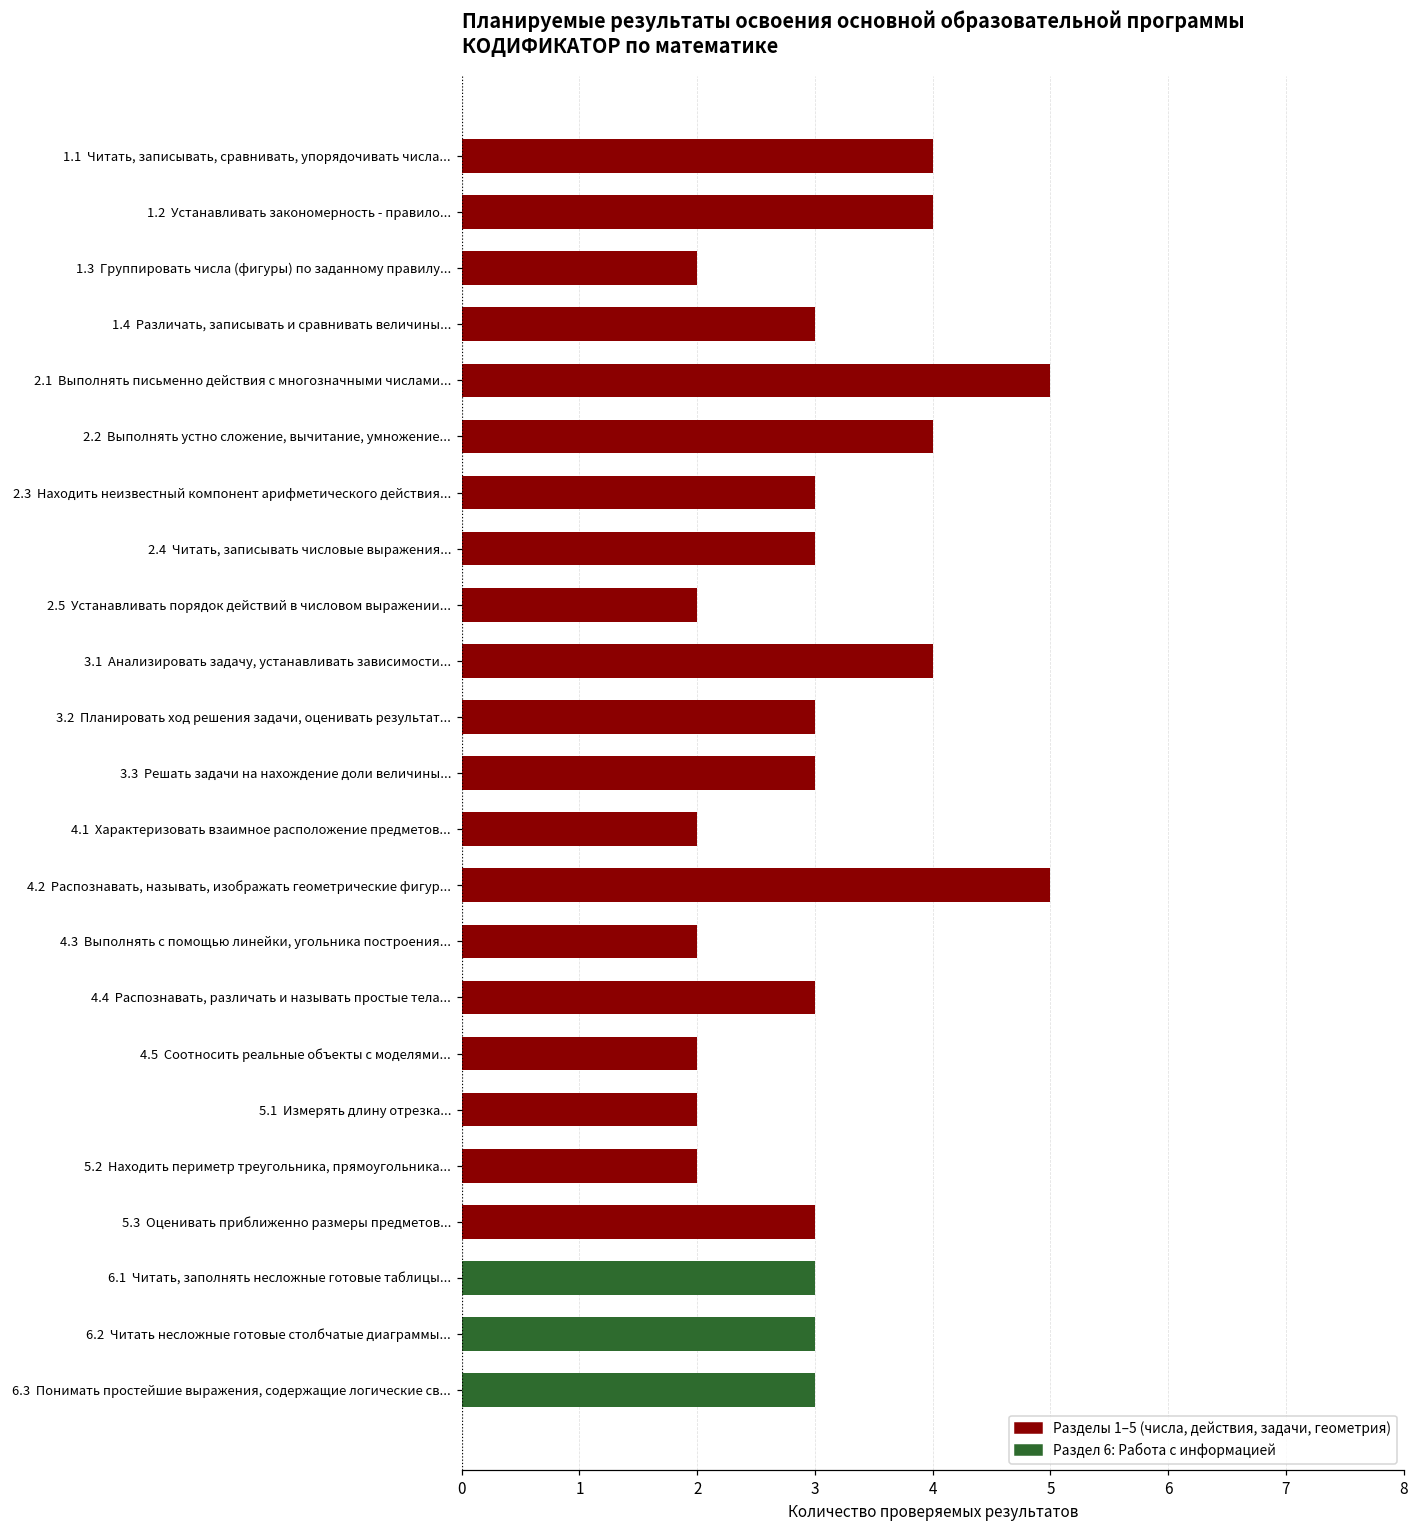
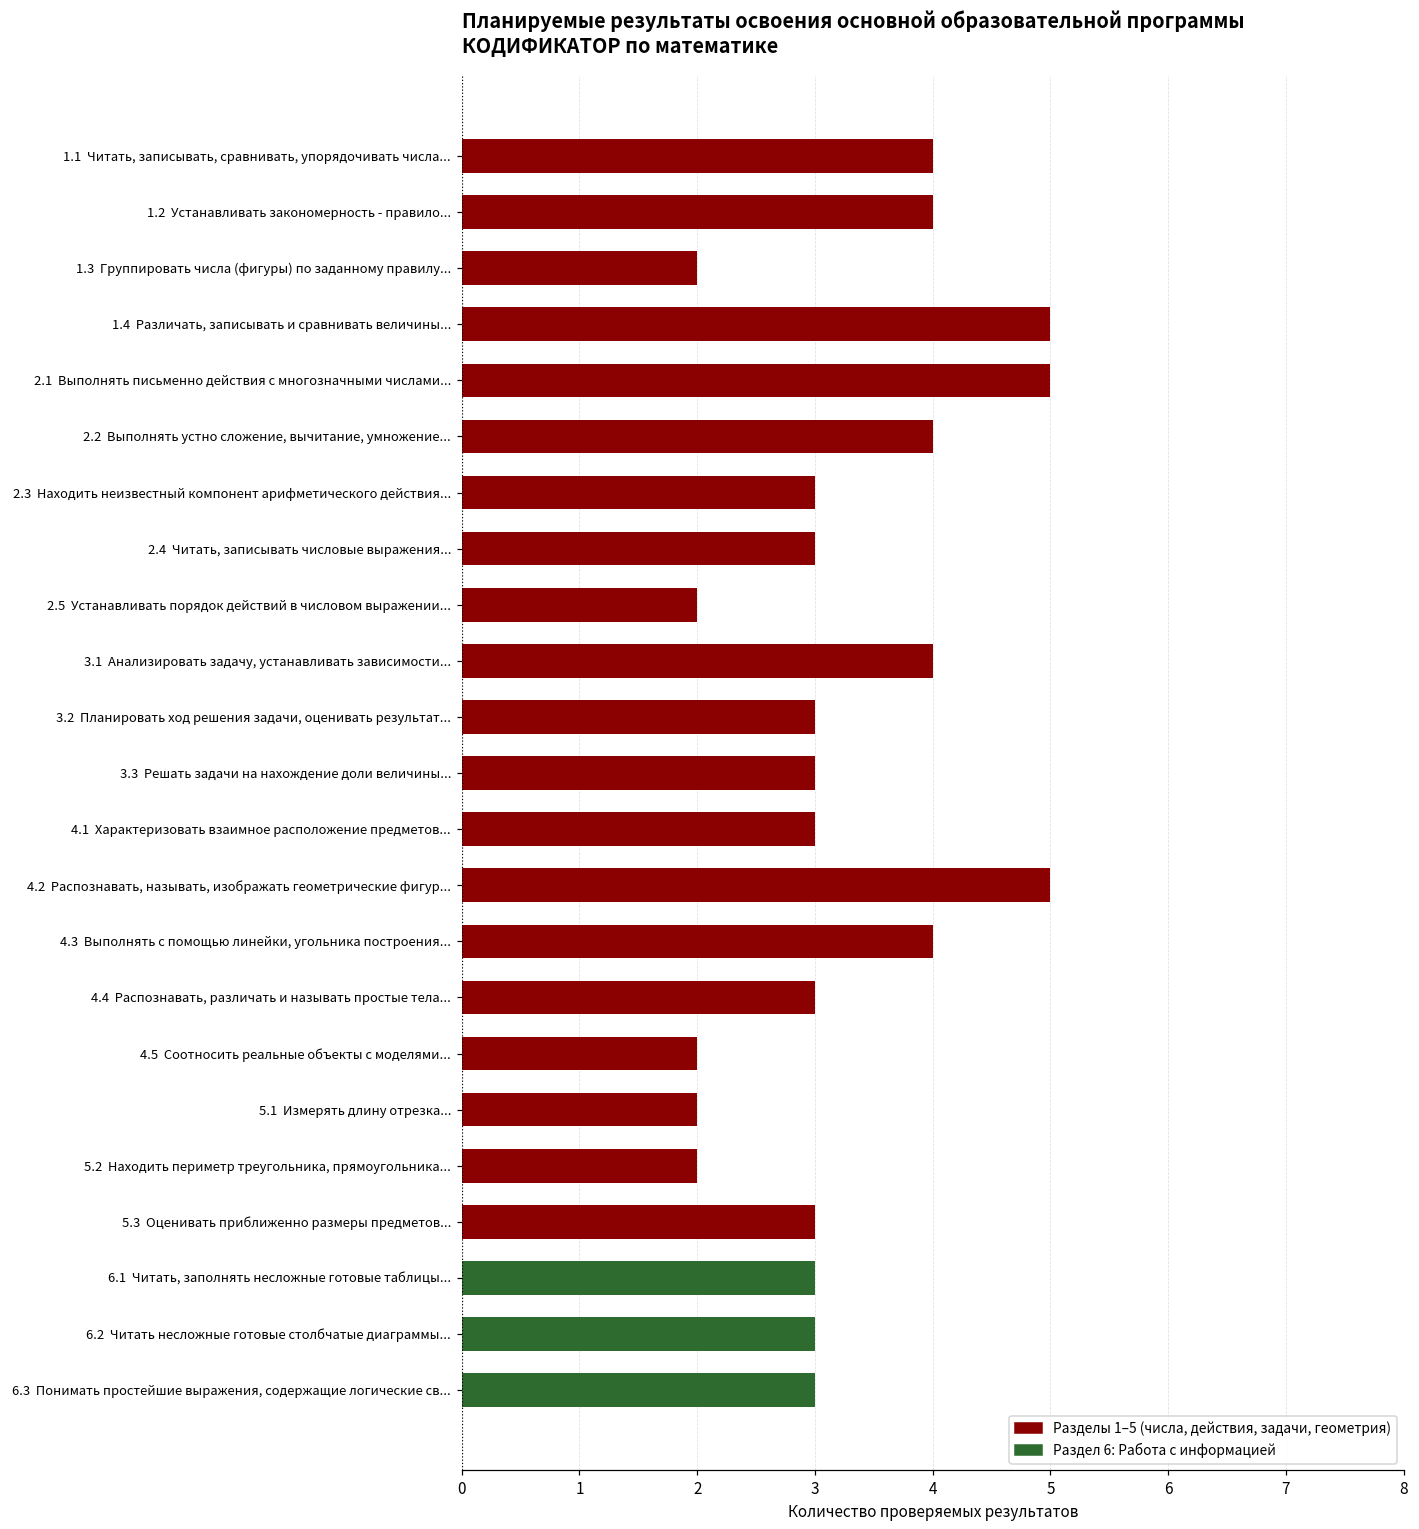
  {
    "1.1 Читать, записывать, сравнивать, упорядочивать числа...": 4,
    "1.2 Устанавливать закономерность - правило...": 4,
    "1.3 Группировать числа (фигуры) по заданному правилу...": 2,
-   "1.4 Различать, записывать и сравнивать величины...": 3,
+   "1.4 Различать, записывать и сравнивать величины...": 5,
    "2.1 Выполнять письменно действия с многозначными числами...": 5,
    "2.2 Выполнять устно сложение, вычитание, умножение...": 4,
    "2.3 Находить неизвестный компонент арифметического действия...": 3,
    "2.4 Читать, записывать числовые выражения...": 3,
    "2.5 Устанавливать порядок действий в числовом выражении...": 2,
    "3.1 Анализировать задачу, устанавливать зависимости...": 4,
    "3.2 Планировать ход решения задачи, оценивать результат...": 3,
    "3.3 Решать задачи на нахождение доли величины...": 3,
-   "4.1 Характеризовать взаимное расположение предметов...": 2,
+   "4.1 Характеризовать взаимное расположение предметов...": 3,
    "4.2 Распознавать, называть, изображать геометрические фигур...": 5,
-   "4.3 Выполнять с помощью линейки, угольника построения...": 2,
+   "4.3 Выполнять с помощью линейки, угольника построения...": 4,
    "4.4 Распознавать, различать и называть простые тела...": 3,
    "4.5 Соотносить реальные объекты с моделями...": 2,
    "5.1 Измерять длину отрезка...": 2,
    "5.2 Находить периметр треугольника, прямоугольника...": 2,
    "5.3 Оценивать приближенно размеры предметов...": 3,
    "6.1 Читать, заполнять несложные готовые таблицы...": 3,
    "6.2 Читать несложные готовые столбчатые диаграммы...": 3,
    "6.3 Понимать простейшие выражения, содержащие логические св...": 3
  }
